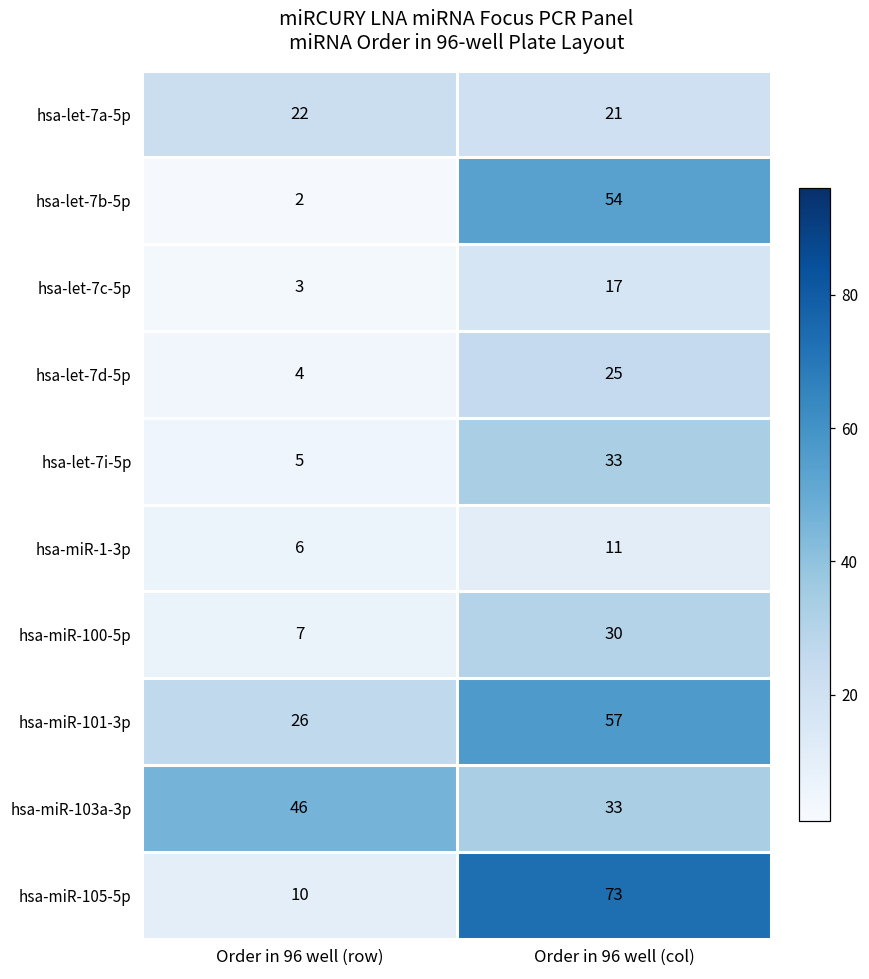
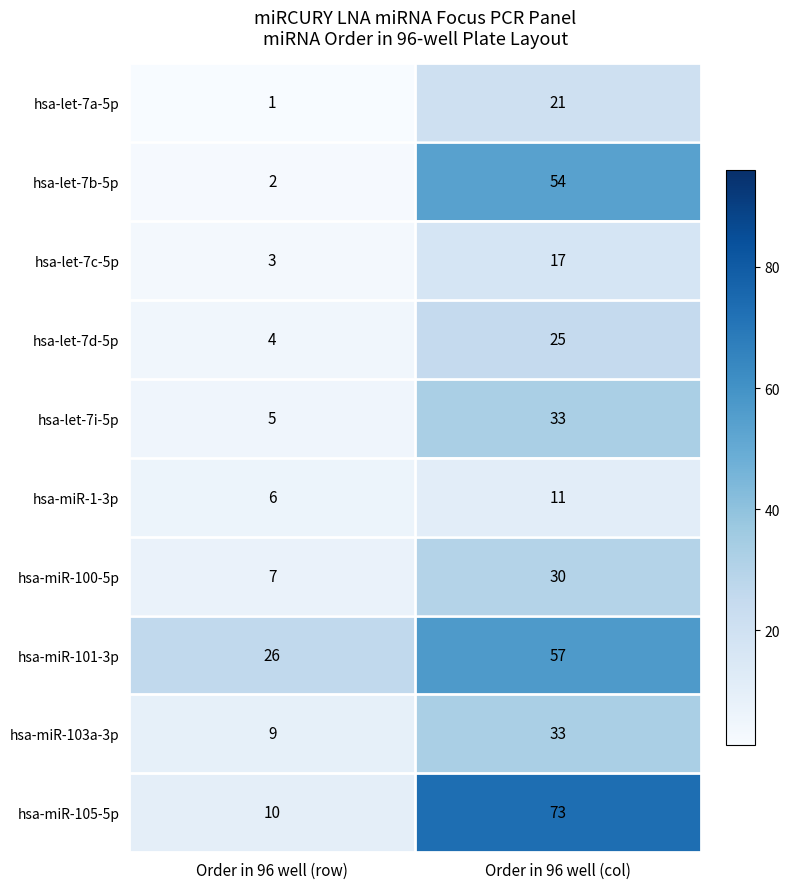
  {
    "hsa-let-7a-5p": {
-     "Order in 96 well (row)": 22,
+     "Order in 96 well (row)": 1,
      "Order in 96 well (col)": 21
    },
    "hsa-let-7b-5p": {
      "Order in 96 well (row)": 2,
      "Order in 96 well (col)": 54
    },
    "hsa-let-7c-5p": {
      "Order in 96 well (row)": 3,
      "Order in 96 well (col)": 17
    },
    "hsa-let-7d-5p": {
      "Order in 96 well (row)": 4,
      "Order in 96 well (col)": 25
    },
    "hsa-let-7i-5p": {
      "Order in 96 well (row)": 5,
      "Order in 96 well (col)": 33
    },
    "hsa-miR-1-3p": {
      "Order in 96 well (row)": 6,
      "Order in 96 well (col)": 11
    },
    "hsa-miR-100-5p": {
      "Order in 96 well (row)": 7,
      "Order in 96 well (col)": 30
    },
    "hsa-miR-101-3p": {
      "Order in 96 well (row)": 26,
      "Order in 96 well (col)": 57
    },
    "hsa-miR-103a-3p": {
-     "Order in 96 well (row)": 46,
+     "Order in 96 well (row)": 9,
      "Order in 96 well (col)": 33
    },
    "hsa-miR-105-5p": {
      "Order in 96 well (row)": 10,
      "Order in 96 well (col)": 73
    }
  }
